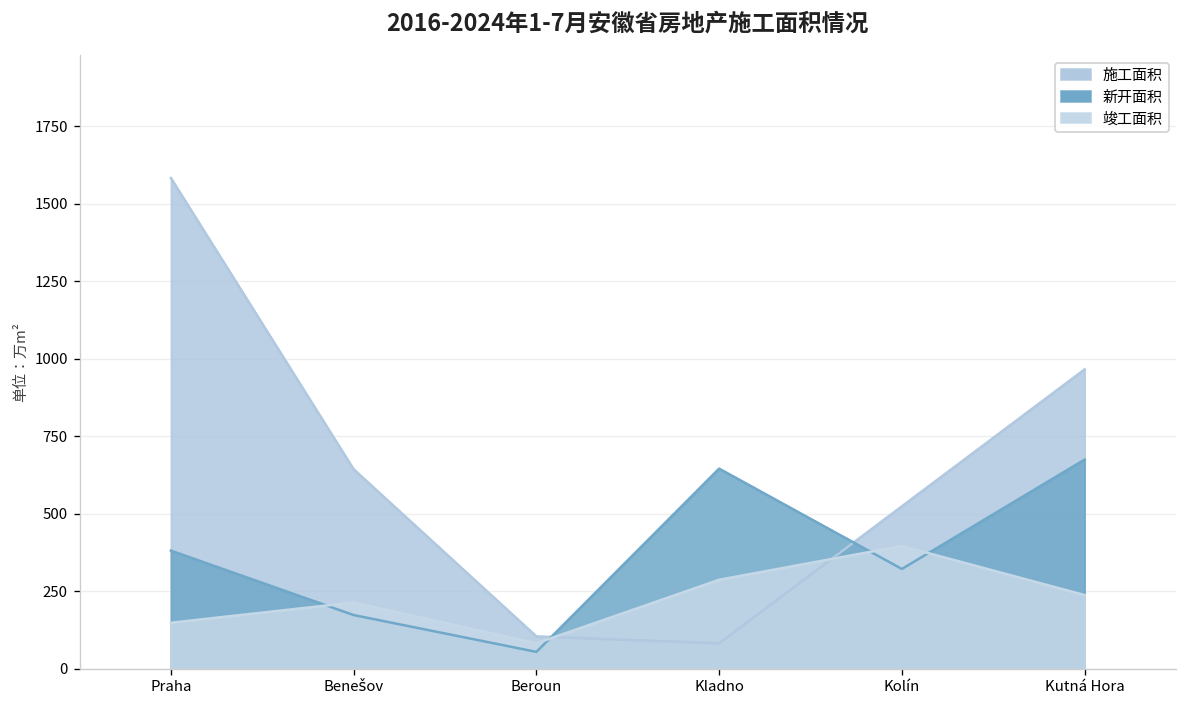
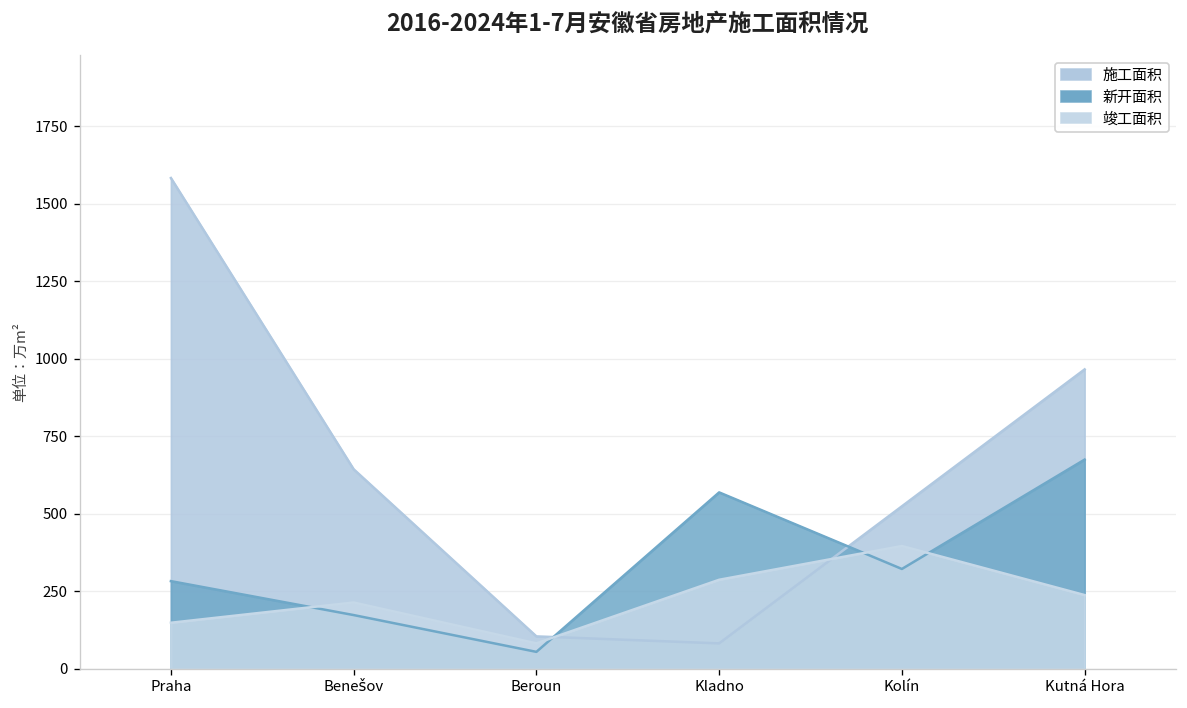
  {
    "新开面积": {
-     "Praha": 380,
+     "Praha": 280,
      "Benešov": 170,
      "Beroun": 50,
-     "Kladno": 650,
+     "Kladno": 570,
      "Kolín": 320,
      "Kutná Hora": 670
    }
  }
